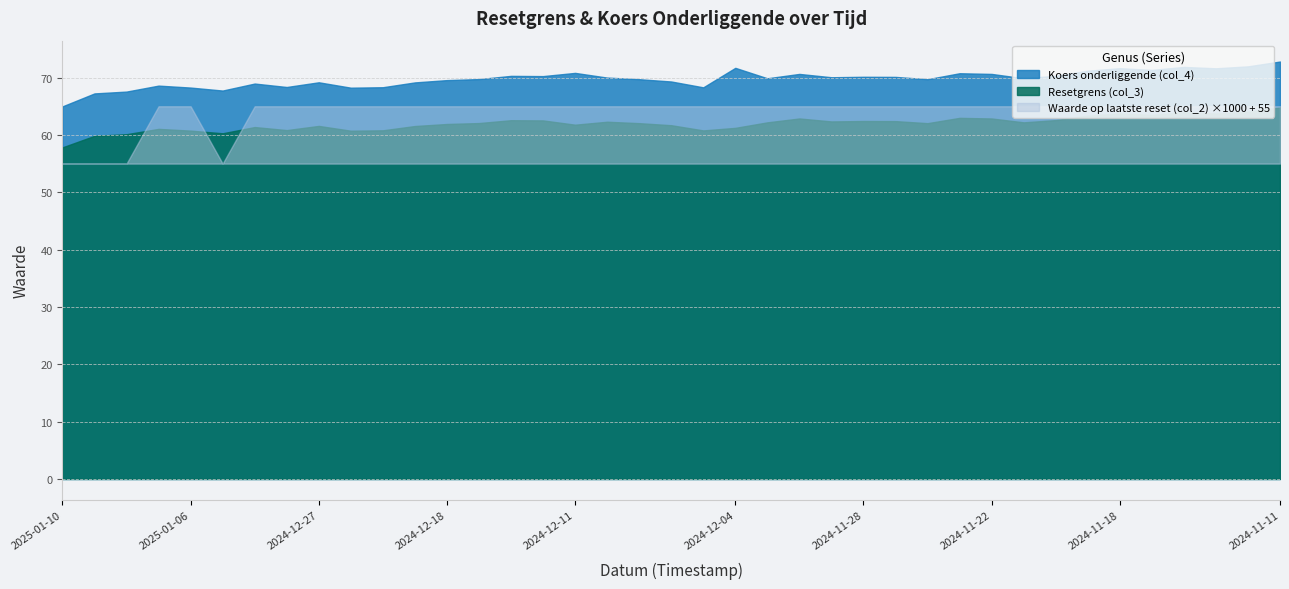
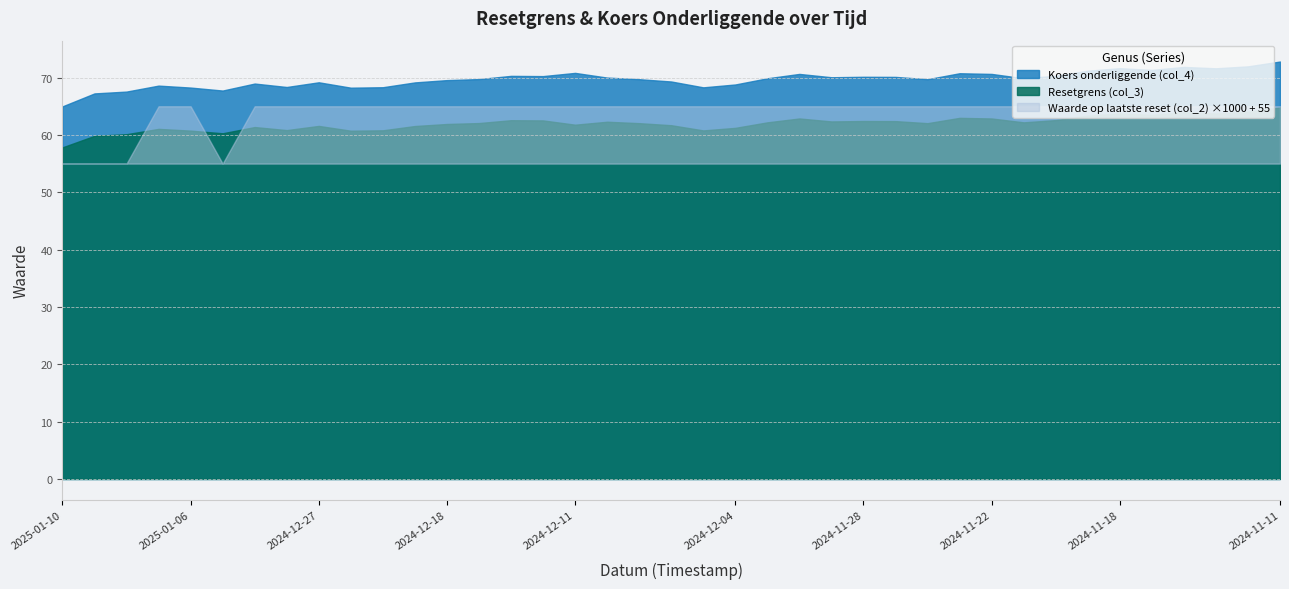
  {
    "Koers onderliggende (col_4)": {
      "2025-01-10": 65,
      "2025-01-06": 68,
      "2024-12-27": 69,
      "2024-12-18": 70,
      "2024-12-11": 71,
-     "2024-12-04": 72,
+     "2024-12-04": 69,
      "2024-11-28": 70,
      "2024-11-22": 71,
      "2024-11-11": 73
    },
    "Resetgrens (col_3)": {
      "2025-01-10": 58,
      "2025-01-06": 61,
      "2024-12-27": 62,
      "2024-12-18": 62,
      "2024-12-11": 62,
      "2024-12-04": 61,
      "2024-11-28": 62,
      "2024-11-22": 63
    },
    "Waarde op laatste reset (col_2) ×1000 + 55": {
      "2025-01-10": 0,
      "2025-01-06": 65,
      "2024-12-27": 65,
      "2024-12-18": 65,
      "2024-12-11": 65,
      "2024-12-04": 65,
      "2024-11-28": 65,
      "2024-11-22": 65
    }
  }
